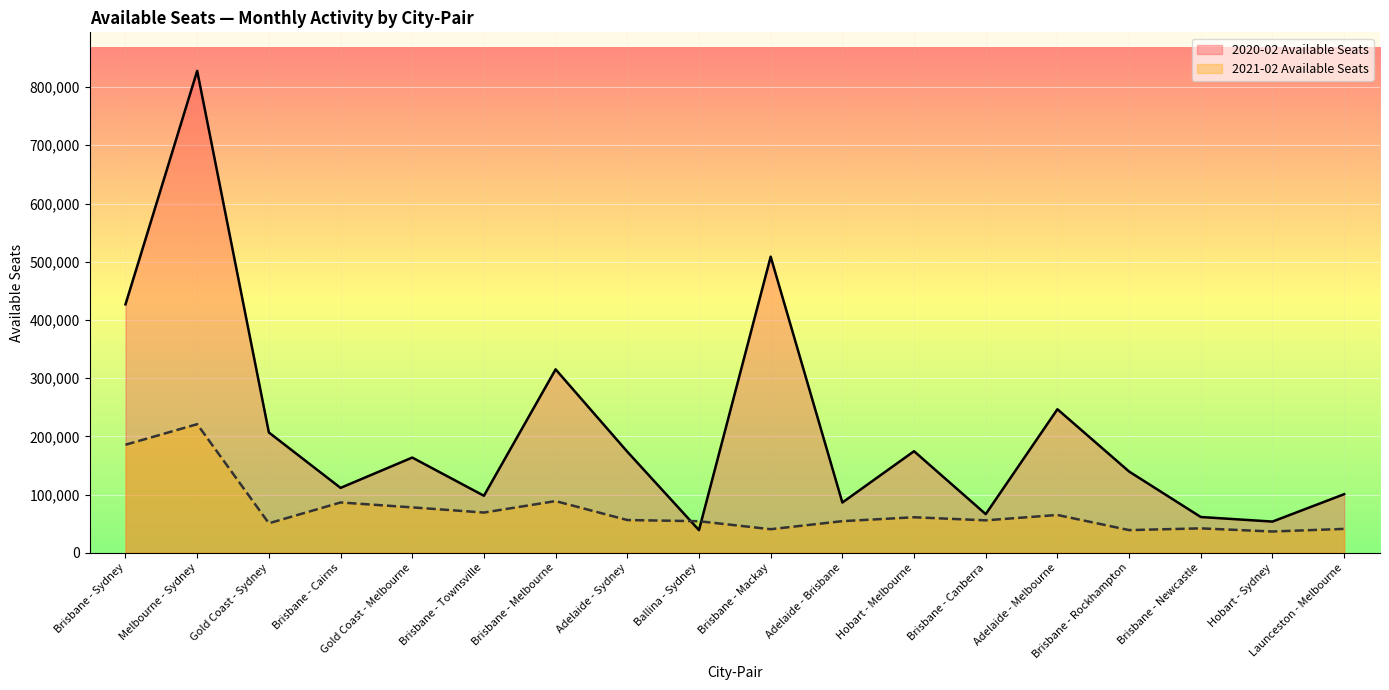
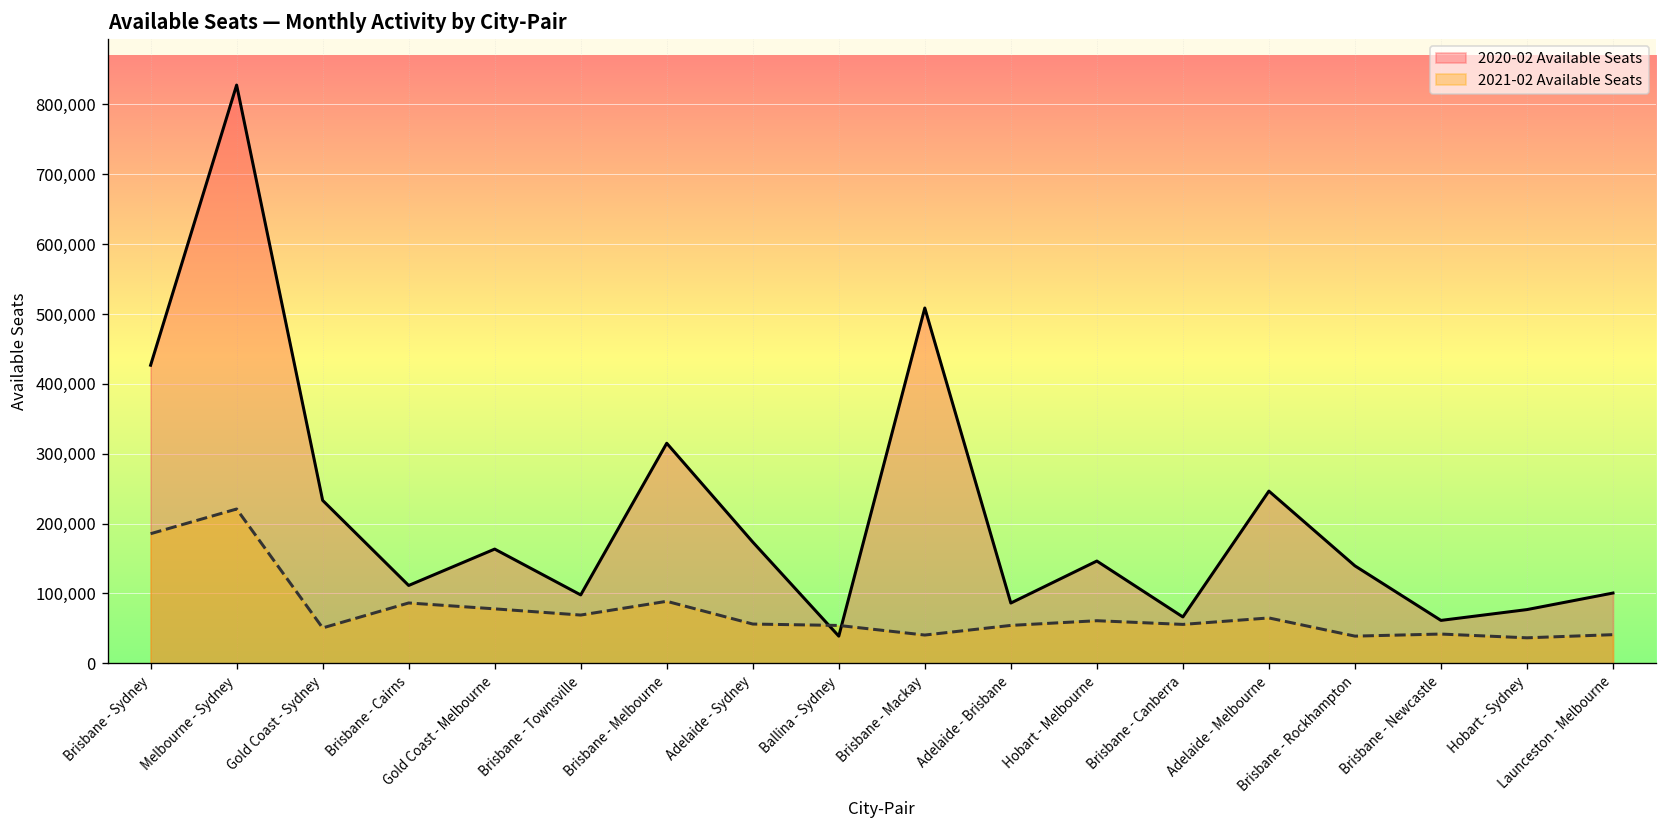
  {
    "2020-02 Available Seats": {
      "Brisbane - Sydney": "430,000",
      "Melbourne - Sydney": "830,000",
-     "Gold Coast - Sydney": "210,000",
+     "Gold Coast - Sydney": "230,000",
      "Brisbane - Cairns": "110,000",
      "Gold Coast - Melbourne": "160,000",
      "Brisbane - Townsville": "100,000",
      "Brisbane - Melbourne": "320,000",
      "Adelaide - Sydney": "170,000",
      "Ballina - Sydney": "40,000",
      "Brisbane - Mackay": "510,000",
      "Adelaide - Brisbane": "90,000",
-     "Hobart - Melbourne": "170,000",
+     "Hobart - Melbourne": "150,000",
      "Brisbane - Canberra": "70,000",
      "Adelaide - Melbourne": "250,000",
      "Brisbane - Rockhampton": "140,000",
      "Brisbane - Newcastle": "60,000",
-     "Hobart - Sydney": "50,000",
+     "Hobart - Sydney": "80,000",
      "Launceston - Melbourne": "100,000"
    },
    "2021-02 Available Seats": {
      "Brisbane - Sydney": "190,000",
      "Melbourne - Sydney": "220,000",
      "Gold Coast - Sydney": "50,000",
      "Brisbane - Cairns": "90,000",
      "Gold Coast - Melbourne": "80,000",
      "Brisbane - Townsville": "70,000",
      "Brisbane - Melbourne": "90,000",
      "Adelaide - Sydney": "60,000",
      "Ballina - Sydney": "50,000",
      "Brisbane - Mackay": "40,000",
      "Adelaide - Brisbane": "50,000",
      "Hobart - Melbourne": "60,000",
      "Brisbane - Canberra": "60,000",
      "Adelaide - Melbourne": "60,000",
      "Brisbane - Rockhampton": "40,000",
      "Brisbane - Newcastle": "40,000",
      "Hobart - Sydney": "40,000",
      "Launceston - Melbourne": "40,000"
    }
  }
